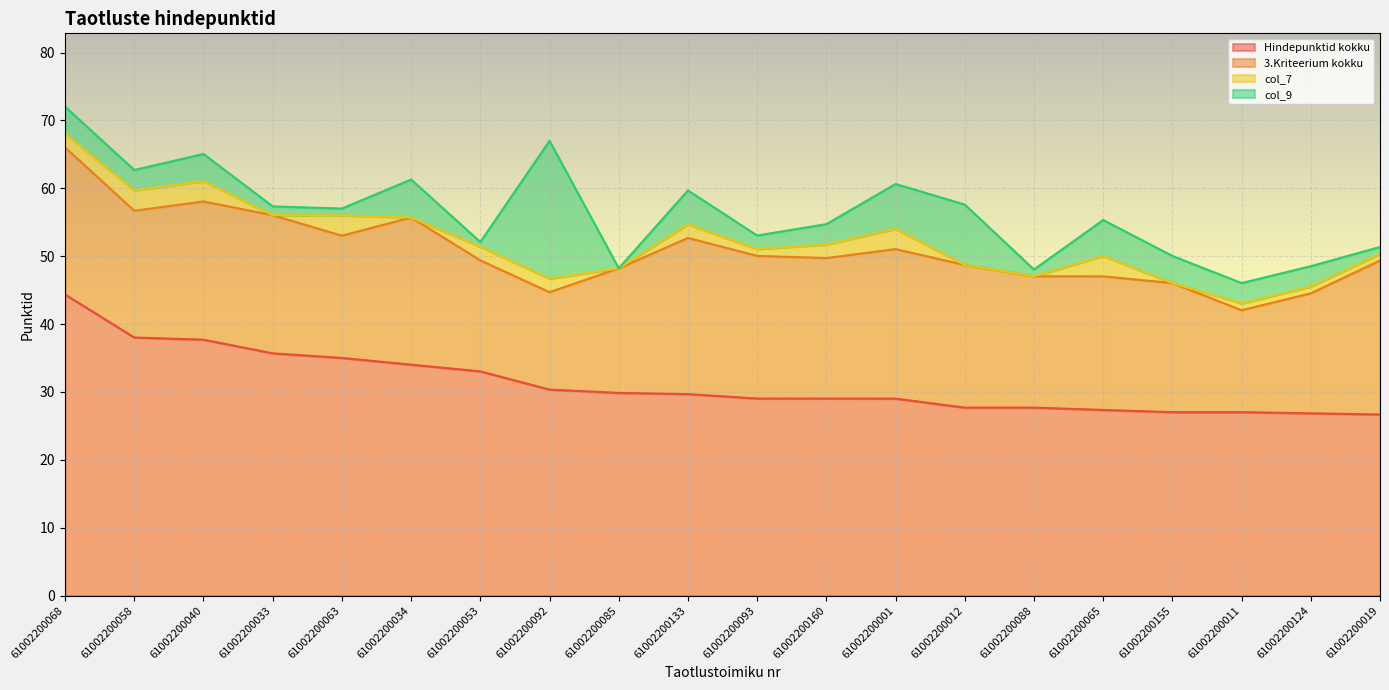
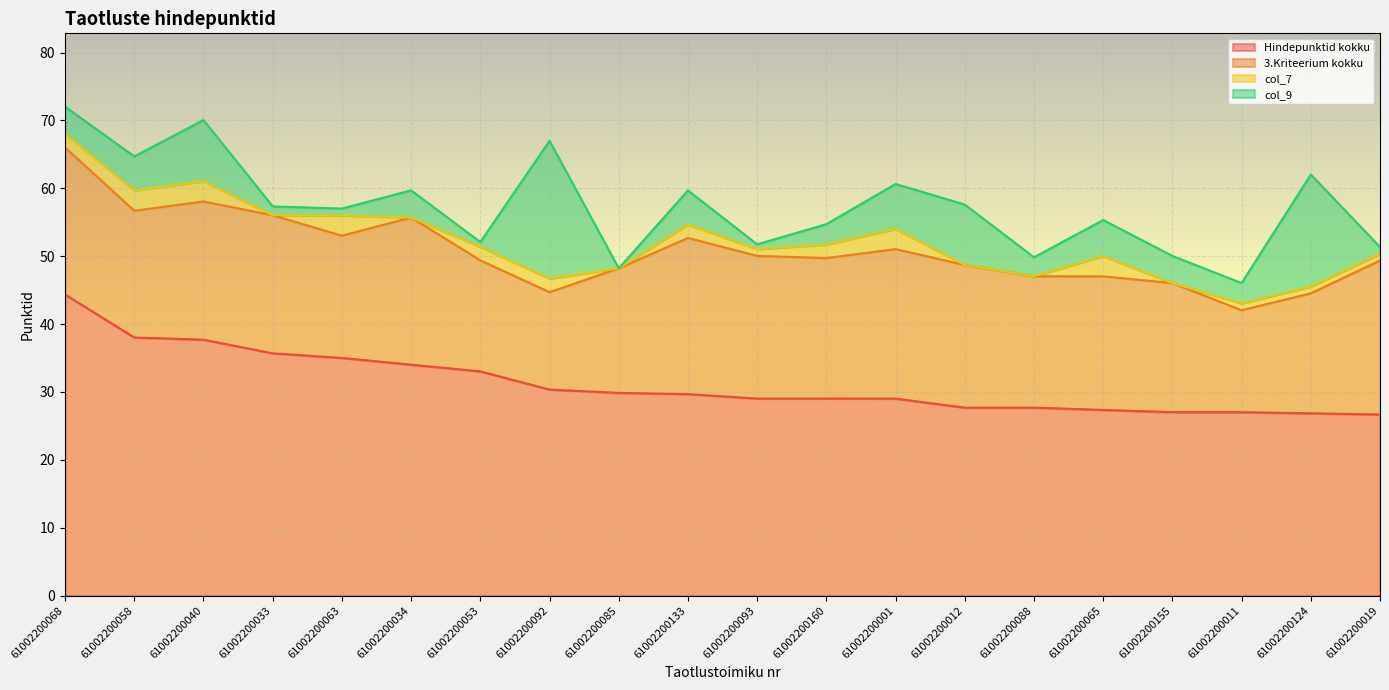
  {
    "col_9": {
      "61002200068": 4,
-     "61002200058": 3,
-     "61002200040": 4,
+     "61002200058": 5,
+     "61002200040": 9,
      "61002200033": 1,
      "61002200063": 1,
-     "61002200034": 6,
+     "61002200034": 4,
      "61002200053": 1,
      "61002200092": 20,
      "61002200133": 5,
-     "61002200093": 2,
+     "61002200093": 1,
      "61002200160": 3,
      "61002200001": 7,
      "61002200012": 9,
-     "61002200088": 1,
+     "61002200088": 3,
      "61002200065": 5,
      "61002200155": 4,
      "61002200011": 3,
-     "61002200124": 3,
+     "61002200124": 17,
      "61002200019": 1
    }
  }
